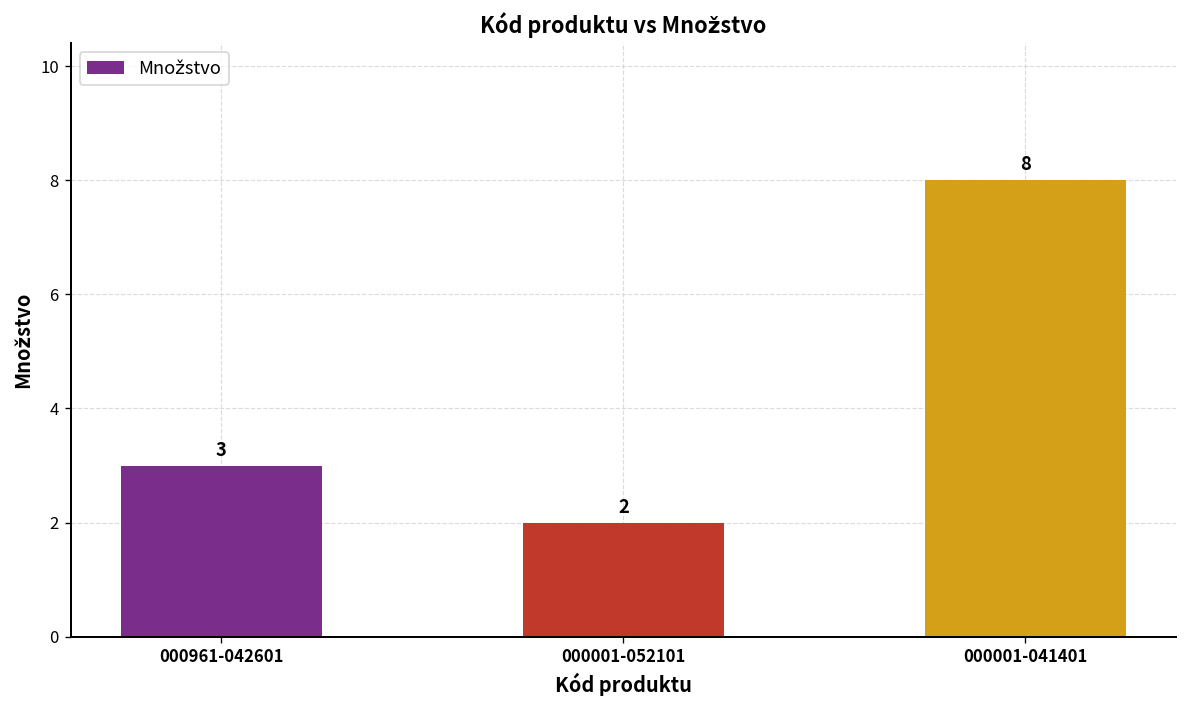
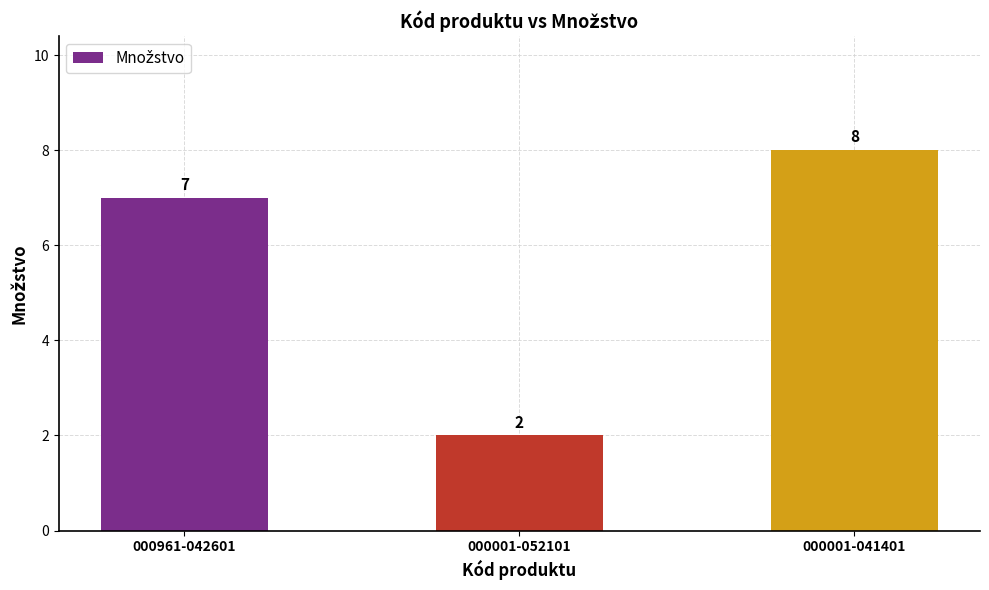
  {
-   "000961-042601": 3,
+   "000961-042601": 7,
    "000001-052101": 2,
    "000001-041401": 8
  }
